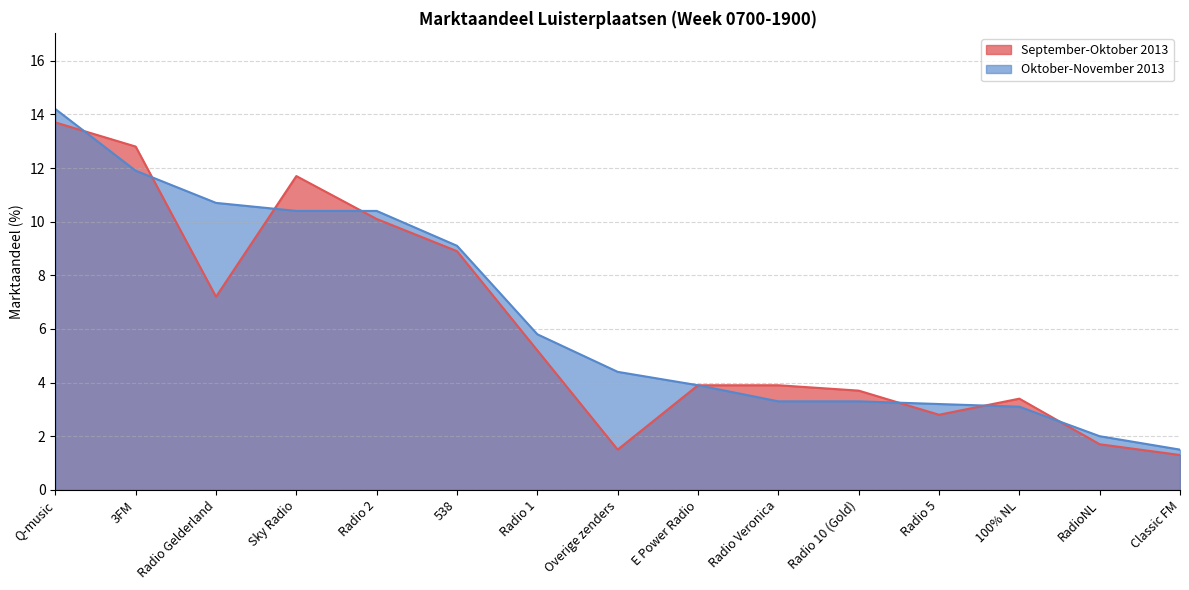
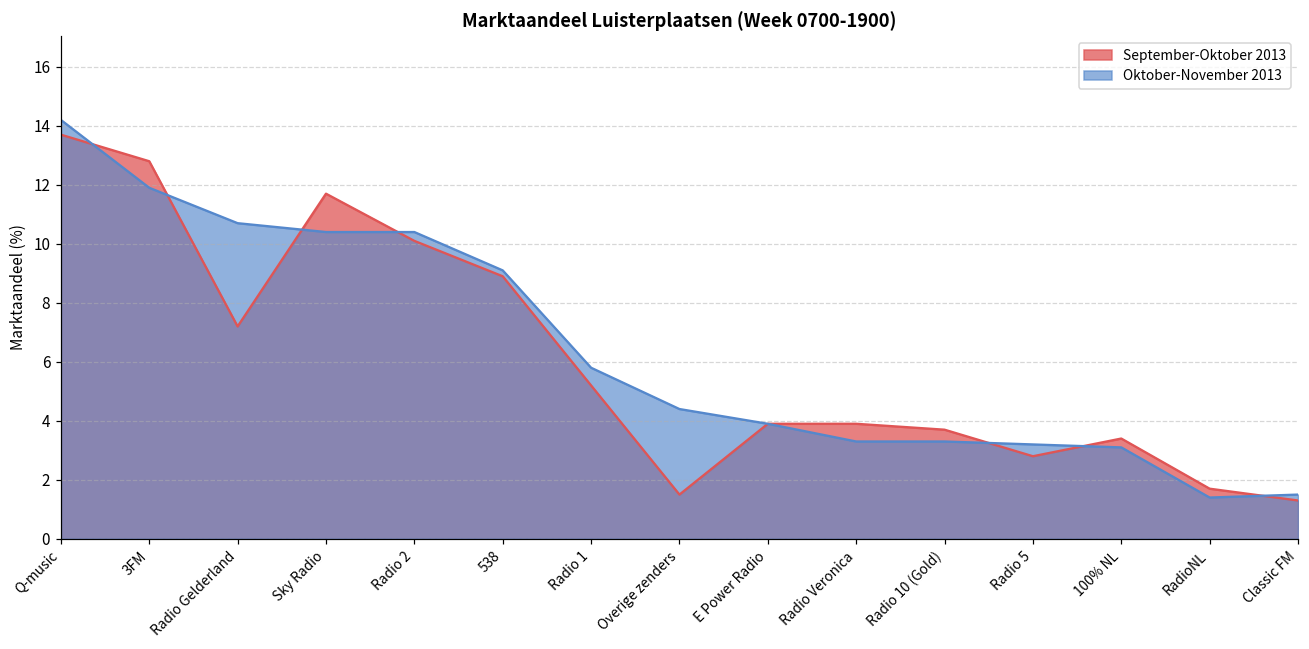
  {
    "September-Oktober 2013": {
      "Q-music": 13.7,
      "3FM": 12.8,
      "Radio Gelderland": 7.2,
      "Sky Radio": 11.7,
      "Radio 2": 10.1,
      "538": 8.9,
      "Radio 1": 5.2,
      "Overige zenders": 1.5,
      "Radio Veronica": 3.9,
      "Radio 10 (Gold)": 3.7,
      "Radio 5": 2.8,
      "100% NL": 3.4,
      "RadioNL": 1.7,
      "Classic FM": 1.3
    },
    "Oktober-November 2013": {
      "Q-music": 14.2,
      "3FM": 11.9,
      "Radio Gelderland": 10.7,
      "Sky Radio": 10.4,
      "Radio 2": 10.4,
      "538": 9.1,
      "Radio 1": 5.8,
      "Overige zenders": 4.4,
      "Radio Veronica": 3.3,
      "Radio 10 (Gold)": 3.3,
      "Radio 5": 3.2,
      "100% NL": 3.1,
-     "RadioNL": 2.0,
+     "RadioNL": 1.4,
      "Classic FM": 1.5
    }
  }
